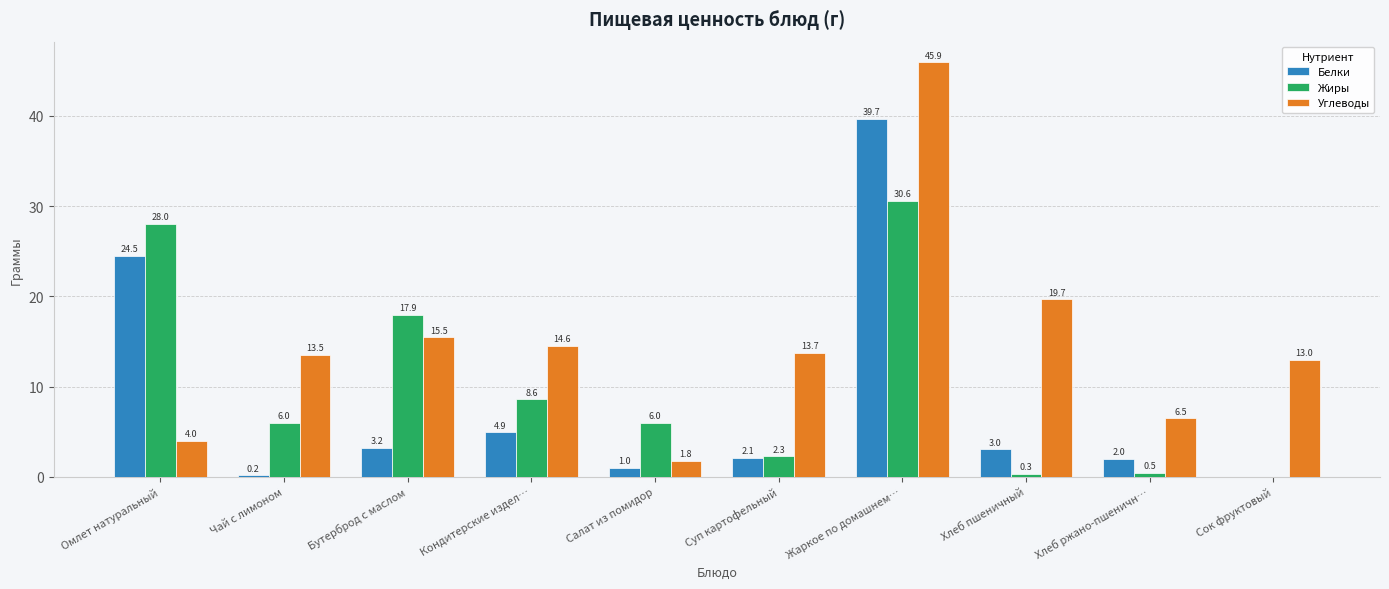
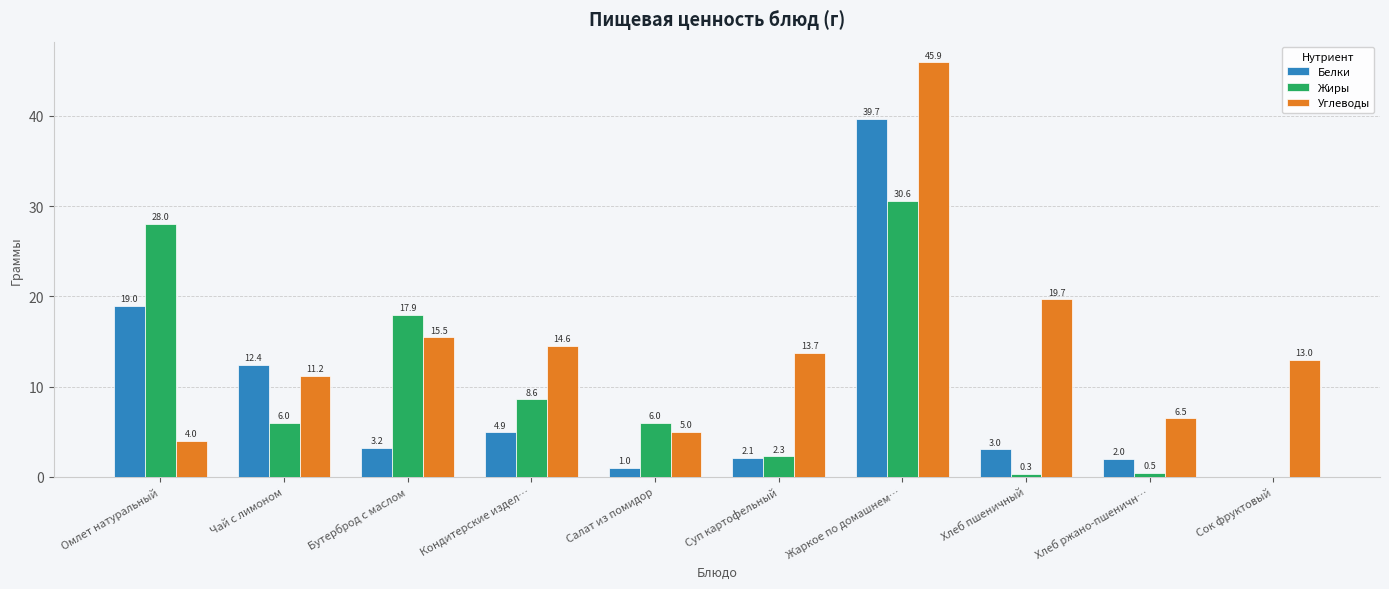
  {
    "Белки": {
-     "Омлет натуральный": 24.5,
-     "Чай с лимоном": 0.2,
+     "Омлет натуральный": 19.0,
+     "Чай с лимоном": 12.4,
      "Бутерброд с маслом": 3.2,
      "Кондитерские издел…": 4.9,
      "Салат из помидор": 1.0,
      "Суп картофельный": 2.1,
      "Жаркое по домашнем…": 39.7,
      "Хлеб пшеничный": 3.0,
      "Хлеб ржано-пшеничн…": 2.0
    },
    "Жиры": {
      "Омлет натуральный": 28.0,
      "Чай с лимоном": 6.0,
      "Бутерброд с маслом": 17.9,
      "Кондитерские издел…": 8.6,
      "Салат из помидор": 6.0,
      "Суп картофельный": 2.3,
      "Жаркое по домашнем…": 30.6,
      "Хлеб пшеничный": 0.3,
      "Хлеб ржано-пшеничн…": 0.5
    },
    "Углеводы": {
      "Омлет натуральный": 4.0,
-     "Чай с лимоном": 13.5,
+     "Чай с лимоном": 11.2,
      "Бутерброд с маслом": 15.5,
      "Кондитерские издел…": 14.6,
-     "Салат из помидор": 1.8,
+     "Салат из помидор": 5.0,
      "Суп картофельный": 13.7,
      "Жаркое по домашнем…": 45.9,
      "Хлеб пшеничный": 19.7,
      "Хлеб ржано-пшеничн…": 6.5,
      "Сок фруктовый": 13.0
    }
  }
